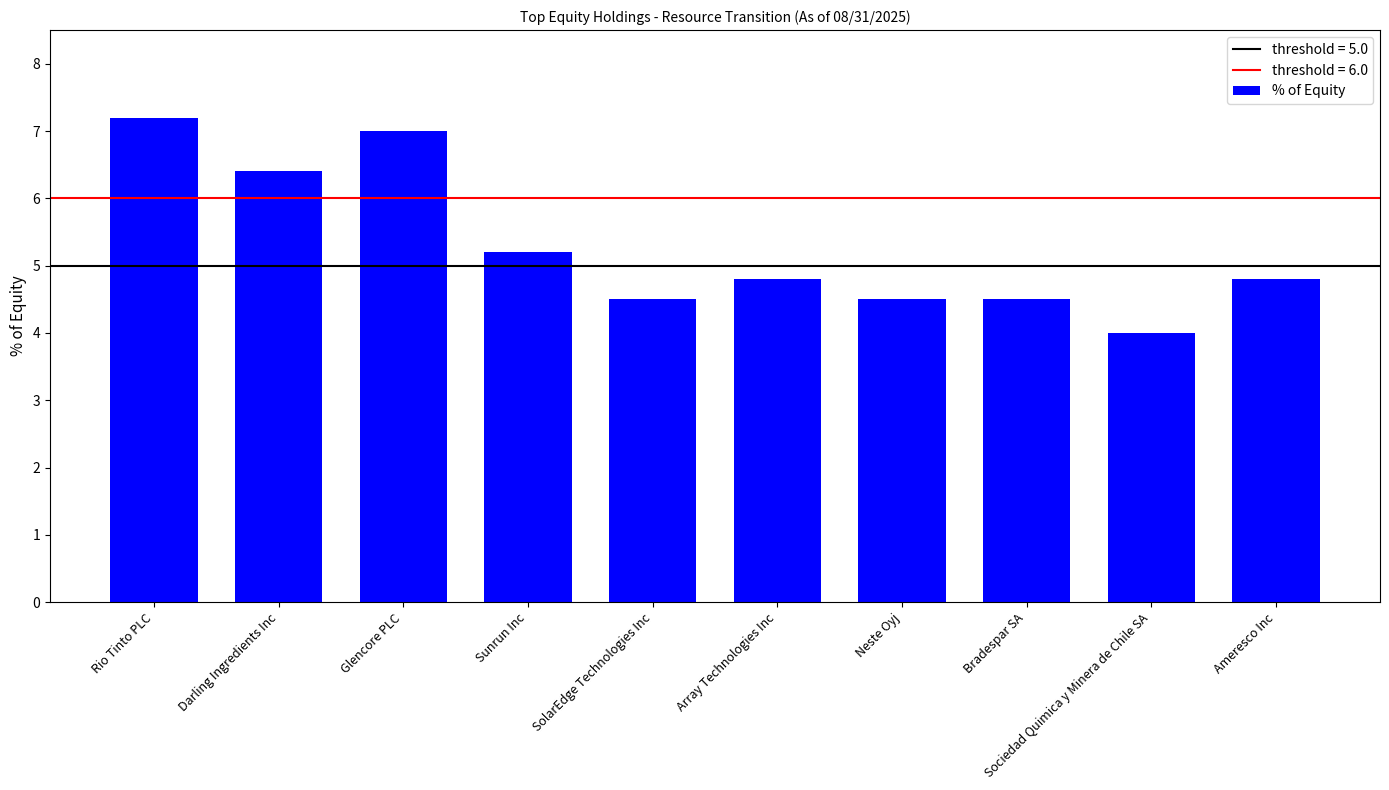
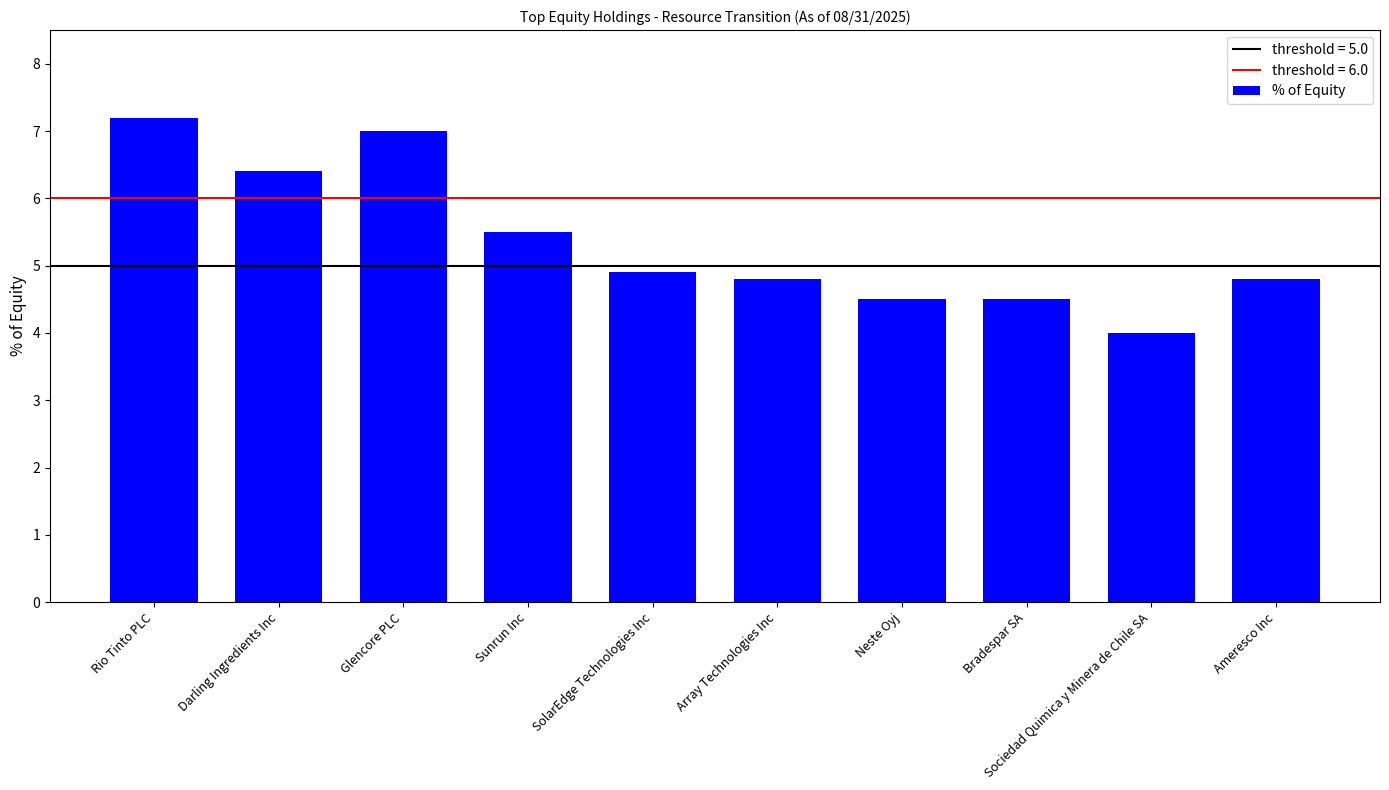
  {
    "Rio Tinto PLC": 7.2,
    "Darling Ingredients Inc": 6.4,
    "Glencore PLC": 7.0,
-   "Sunrun Inc": 5.2,
-   "SolarEdge Technologies Inc": 4.5,
+   "Sunrun Inc": 5.5,
+   "SolarEdge Technologies Inc": 4.9,
    "Array Technologies Inc": 4.8,
    "Neste Oyj": 4.5,
    "Bradespar SA": 4.5,
    "Sociedad Quimica y Minera de Chile SA": 4.0,
    "Ameresco Inc": 4.8
  }
